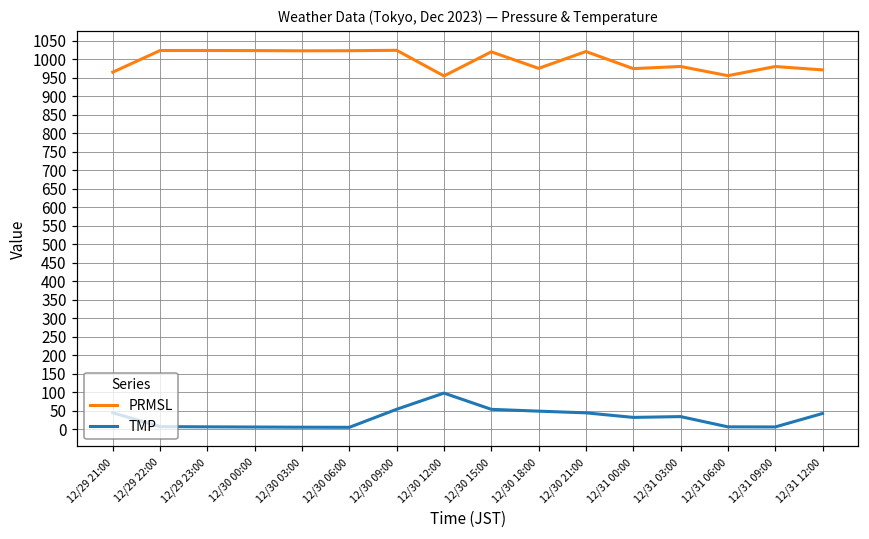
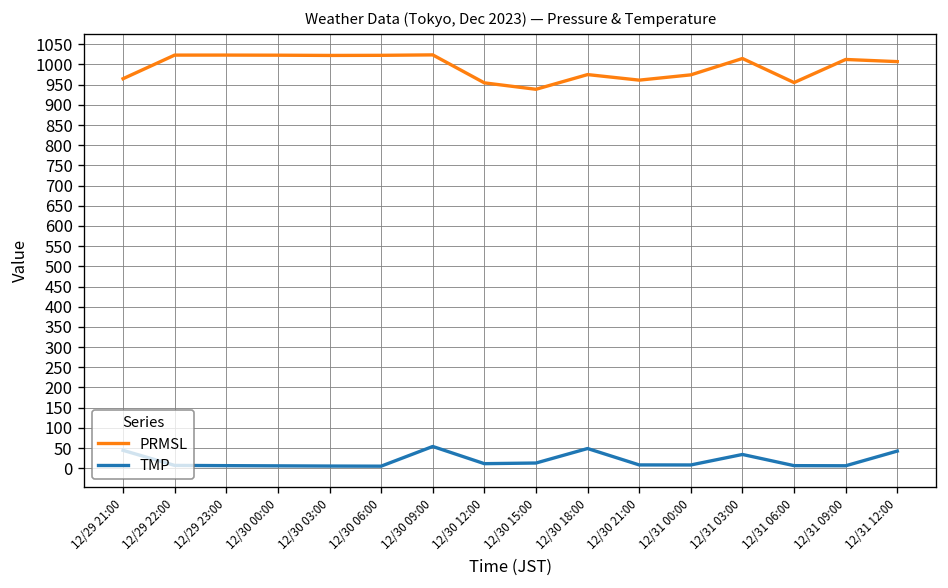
  {
    "PRMSL": {
      "12/29 21:00": 960,
      "12/29 22:00": 1020,
      "12/29 23:00": 1020,
      "12/30 00:00": 1020,
      "12/30 03:00": 1020,
      "12/30 06:00": 1020,
      "12/30 09:00": 1020,
      "12/30 12:00": 950,
-     "12/30 15:00": 1020,
+     "12/30 15:00": 940,
      "12/30 18:00": 970,
-     "12/30 21:00": 1020,
+     "12/30 21:00": 960,
      "12/31 00:00": 970,
-     "12/31 03:00": 980,
+     "12/31 03:00": 1010,
      "12/31 06:00": 960,
-     "12/31 09:00": 980,
-     "12/31 12:00": 970
+     "12/31 09:00": 1010,
+     "12/31 12:00": 1010
    },
    "TMP": {
      "12/29 23:00": 10,
      "12/30 00:00": 10,
      "12/30 03:00": 10,
      "12/30 06:00": 10,
      "12/30 09:00": 50,
-     "12/30 12:00": 100,
-     "12/30 15:00": 50,
+     "12/30 12:00": 10,
+     "12/30 15:00": 10,
      "12/30 18:00": 50,
-     "12/30 21:00": 40,
-     "12/31 00:00": 30,
+     "12/30 21:00": 10,
+     "12/31 00:00": 10,
      "12/31 03:00": 30,
      "12/31 06:00": 10,
      "12/31 09:00": 10,
      "12/31 12:00": 40
    }
  }
